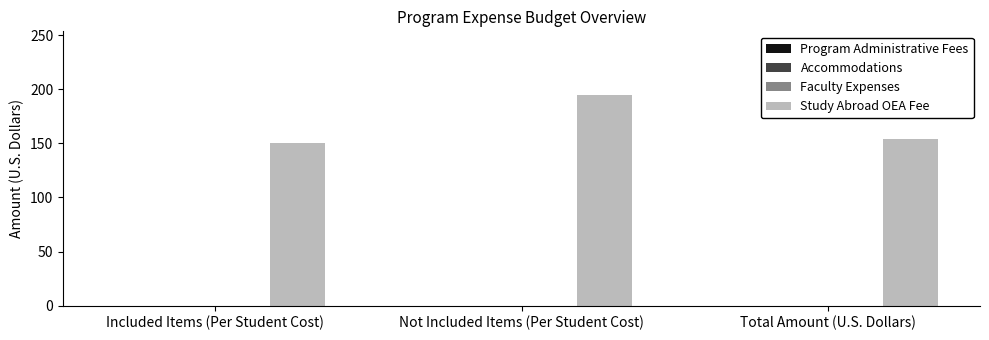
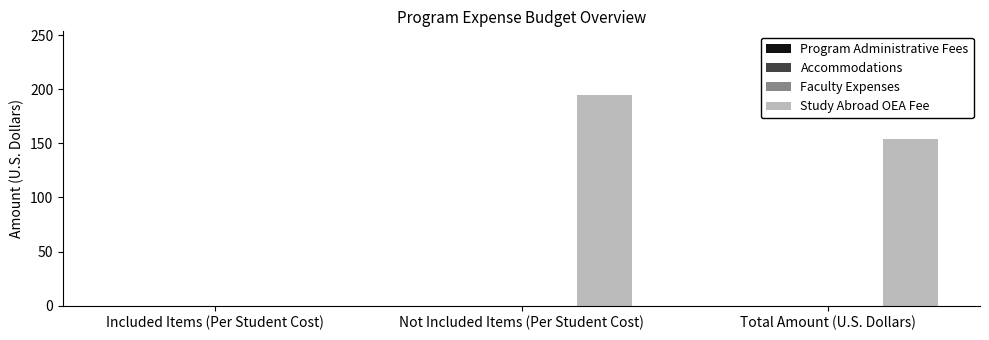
  {
    "Program Administrative Fees": {
      "Included Items (Per Student Cost)": 0,
      "Not Included Items (Per Student Cost)": 0,
      "Total Amount (U.S. Dollars)": 0
    },
    "Accommodations": {
      "Included Items (Per Student Cost)": 0,
      "Not Included Items (Per Student Cost)": 0,
      "Total Amount (U.S. Dollars)": 0
    },
    "Faculty Expenses": {
      "Included Items (Per Student Cost)": 0,
      "Not Included Items (Per Student Cost)": 0,
      "Total Amount (U.S. Dollars)": 0
    },
    "Study Abroad OEA Fee": {
-     "Included Items (Per Student Cost)": 150,
+     "Included Items (Per Student Cost)": 0,
      "Not Included Items (Per Student Cost)": 195,
      "Total Amount (U.S. Dollars)": 154
    }
  }
